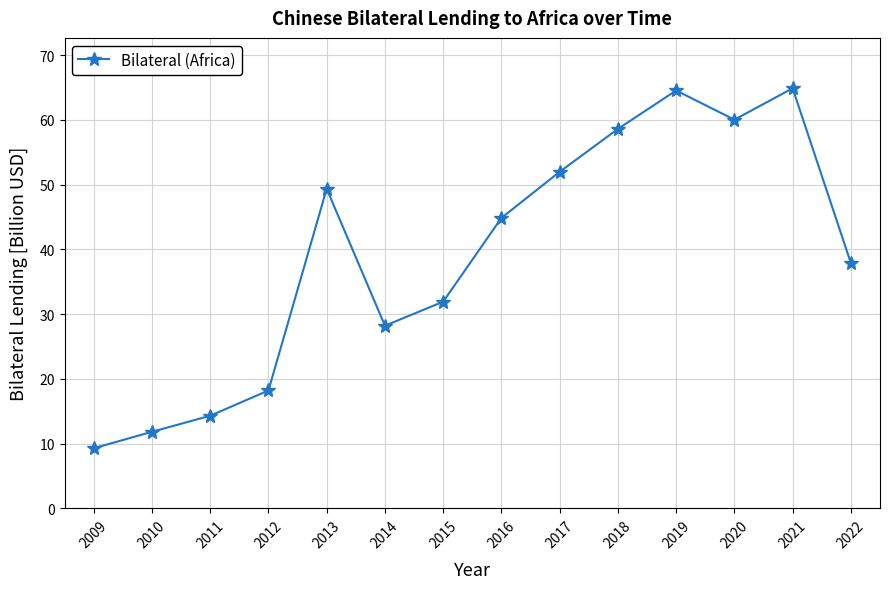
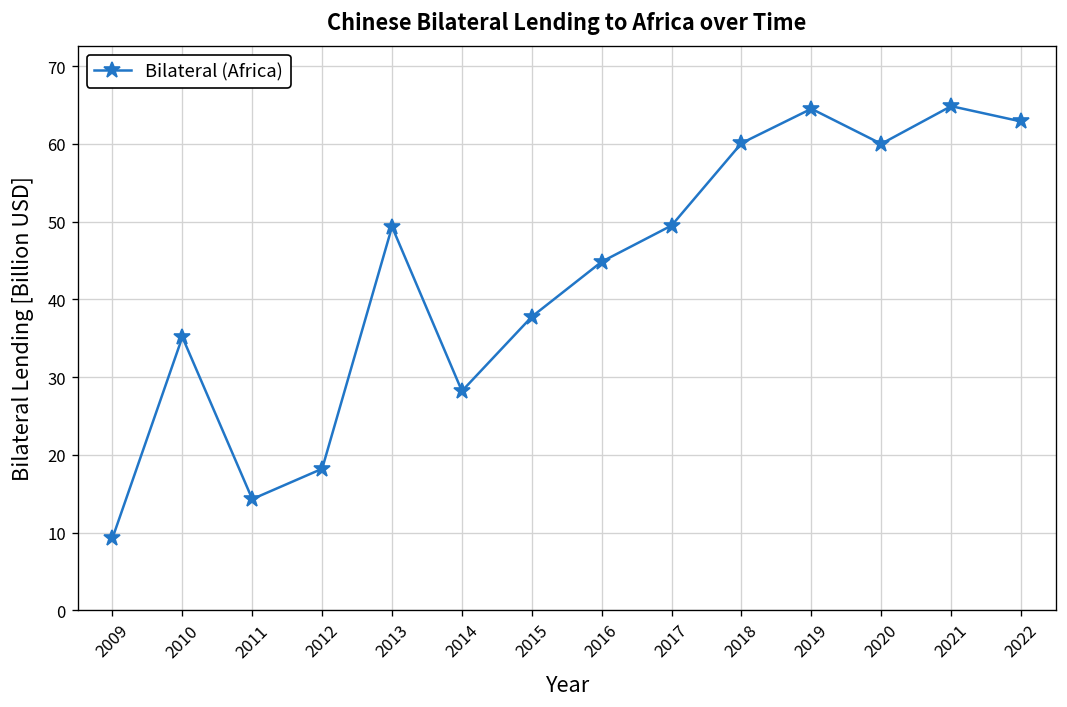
  {
    "2009": 9,
-   "2010": 12,
+   "2010": 35,
    "2011": 14,
    "2012": 18,
    "2013": 49,
    "2014": 28,
-   "2015": 32,
+   "2015": 38,
    "2016": 45,
-   "2017": 52,
-   "2018": 59,
+   "2017": 50,
+   "2018": 60,
    "2019": 65,
    "2020": 60,
    "2021": 65,
-   "2022": 38
+   "2022": 63
  }
